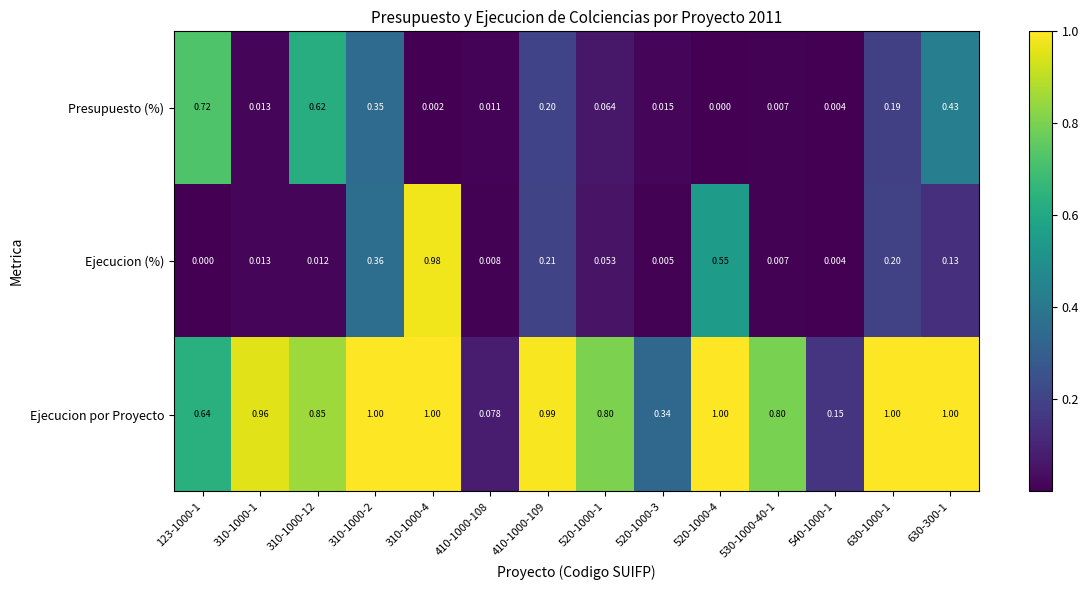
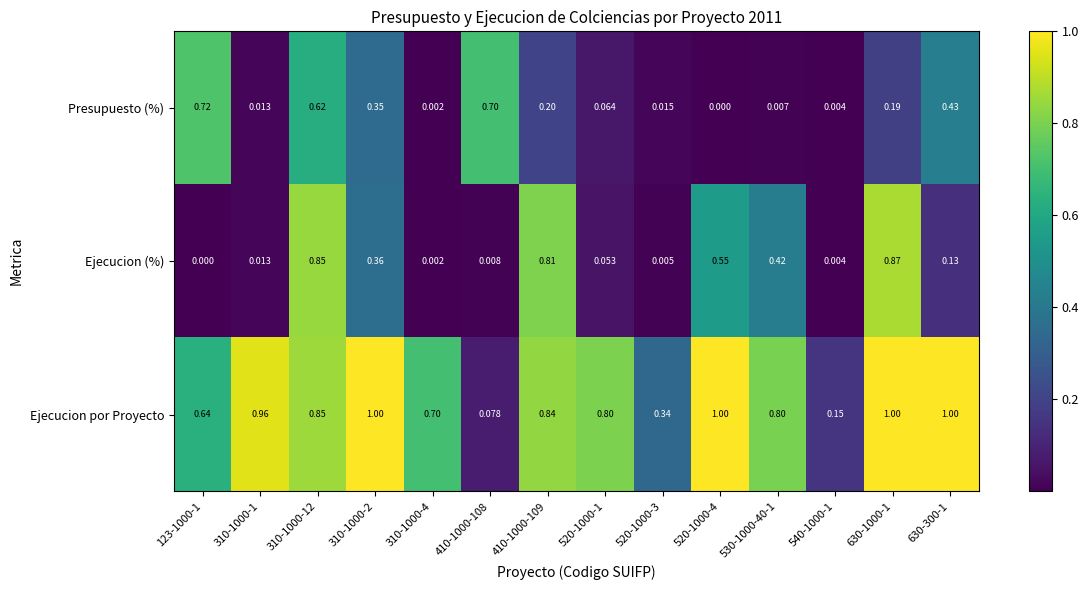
  {
    "Presupuesto (%)": {
      "123-1000-1": 0.72,
      "310-1000-1": 0.013,
      "310-1000-12": 0.62,
      "310-1000-2": 0.35,
      "310-1000-4": 0.002,
-     "410-1000-108": 0.011,
+     "410-1000-108": 0.70,
      "410-1000-109": 0.20,
      "520-1000-1": 0.064,
      "520-1000-3": 0.015,
      "520-1000-4": 0.000,
      "530-1000-40-1": 0.007,
      "540-1000-1": 0.004,
      "630-1000-1": 0.19,
      "630-300-1": 0.43
    },
    "Ejecucion (%)": {
      "123-1000-1": 0.000,
      "310-1000-1": 0.013,
-     "310-1000-12": 0.012,
+     "310-1000-12": 0.85,
      "310-1000-2": 0.36,
-     "310-1000-4": 0.98,
+     "310-1000-4": 0.002,
      "410-1000-108": 0.008,
-     "410-1000-109": 0.21,
+     "410-1000-109": 0.81,
      "520-1000-1": 0.053,
      "520-1000-3": 0.005,
      "520-1000-4": 0.55,
-     "530-1000-40-1": 0.007,
+     "530-1000-40-1": 0.42,
      "540-1000-1": 0.004,
-     "630-1000-1": 0.20,
+     "630-1000-1": 0.87,
      "630-300-1": 0.13
    },
    "Ejecucion por Proyecto": {
      "123-1000-1": 0.64,
      "310-1000-1": 0.96,
      "310-1000-12": 0.85,
      "310-1000-2": 1.00,
-     "310-1000-4": 1.00,
+     "310-1000-4": 0.70,
      "410-1000-108": 0.078,
-     "410-1000-109": 0.99,
+     "410-1000-109": 0.84,
      "520-1000-1": 0.80,
      "520-1000-3": 0.34,
      "520-1000-4": 1.00,
      "530-1000-40-1": 0.80,
      "540-1000-1": 0.15,
      "630-1000-1": 1.00,
      "630-300-1": 1.00
    }
  }
